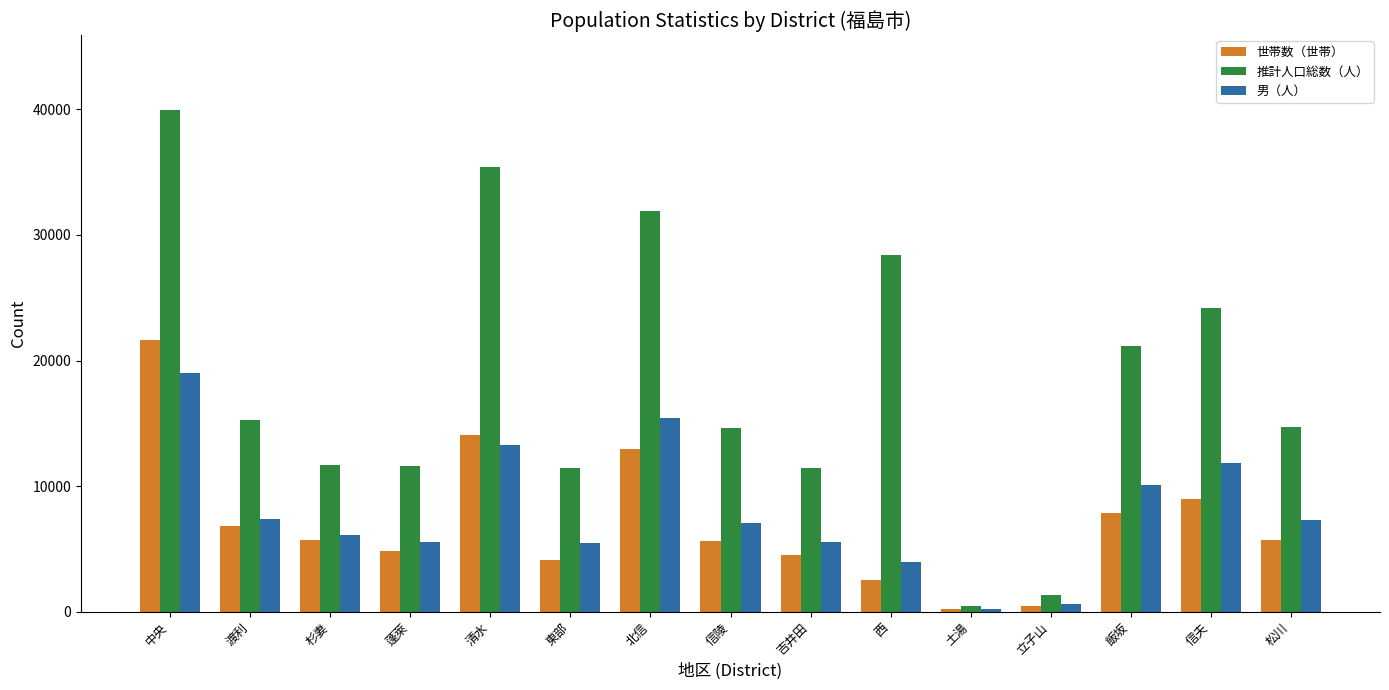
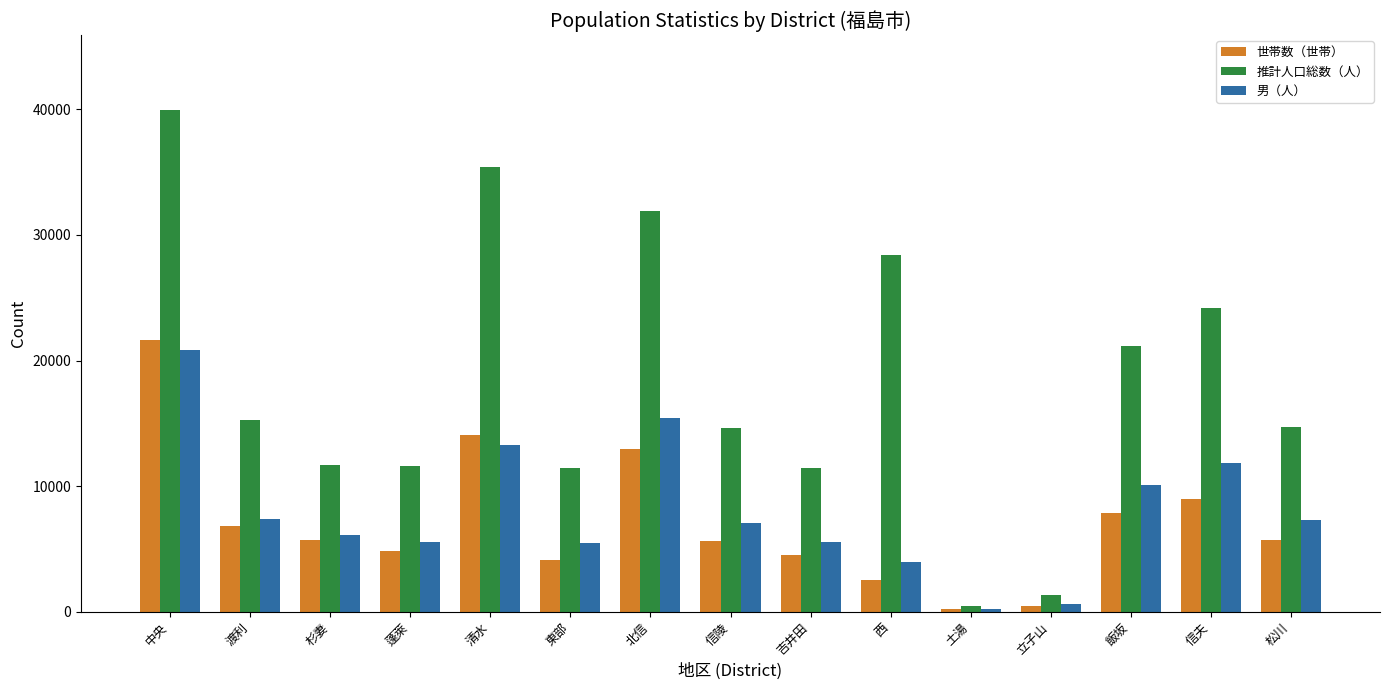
  {
    "世帯数（世帯）": {
      "中央": 21600,
      "渡利": 6800,
      "杉妻": 5700,
      "蓬萊": 4800,
      "清水": 14100,
      "東部": 4100,
      "北信": 13000,
      "信陵": 5600,
      "吉井田": 4500,
      "西": 2500,
      "土湯": 200,
      "立子山": 400,
      "飯坂": 7800,
      "信夫": 9000,
      "松川": 5700
    },
    "推計人口総数（人）": {
      "中央": 39900,
      "渡利": 15200,
      "杉妻": 11700,
      "蓬萊": 11600,
      "清水": 35400,
      "東部": 11500,
      "北信": 31900,
      "信陵": 14600,
      "吉井田": 11500,
      "西": 28400,
      "土湯": 500,
      "立子山": 1400,
      "飯坂": 21100,
      "信夫": 24200,
      "松川": 14700
    },
    "男（人）": {
-     "中央": 19000,
+     "中央": 20900,
      "渡利": 7400,
      "杉妻": 6100,
      "蓬萊": 5600,
      "清水": 13200,
      "東部": 5400,
      "北信": 15400,
      "信陵": 7100,
      "吉井田": 5600,
      "西": 4000,
      "土湯": 200,
      "立子山": 600,
      "飯坂": 10100,
      "信夫": 11800,
      "松川": 7300
    }
  }
